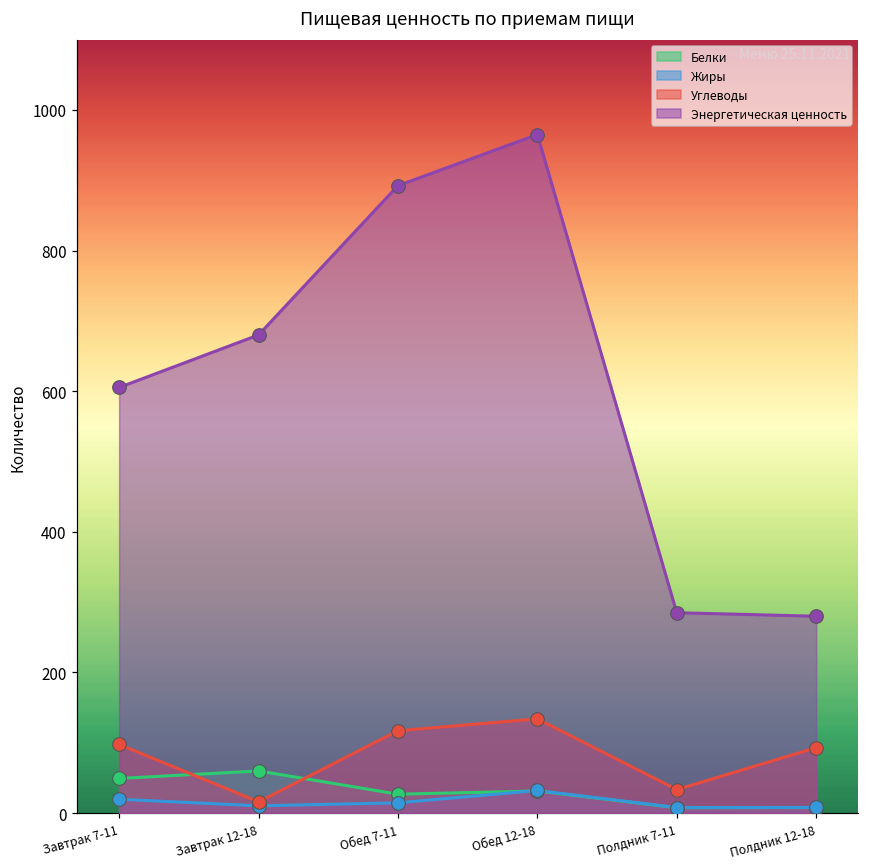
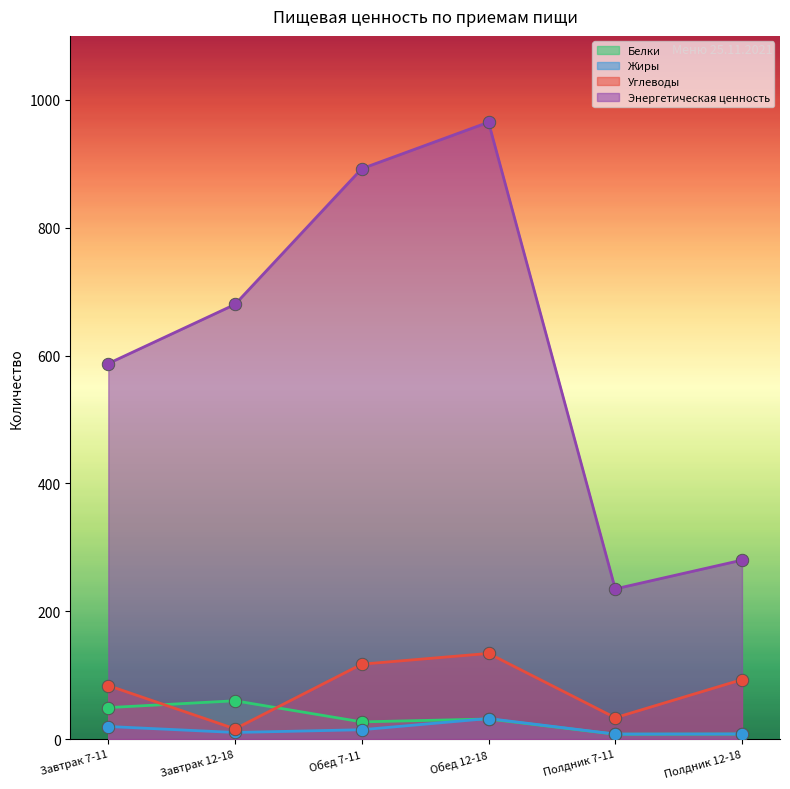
  {
    "Белки": {
      "Завтрак 7-11": 50,
      "Завтрак 12-18": 60,
      "Обед 7-11": 30
    },
    "Жиры": {
      "Завтрак 7-11": 20,
      "Завтрак 12-18": 10,
      "Обед 7-11": 10
    },
    "Углеводы": {
-     "Завтрак 7-11": 100,
+     "Завтрак 7-11": 80,
      "Завтрак 12-18": 20,
      "Обед 7-11": 120,
      "Обед 12-18": 130,
      "Полдник 7-11": 30,
      "Полдник 12-18": 90
    },
    "Энергетическая ценность": {
-     "Завтрак 7-11": 610,
+     "Завтрак 7-11": 590,
      "Завтрак 12-18": 680,
      "Обед 7-11": 890,
      "Обед 12-18": 970,
-     "Полдник 7-11": 290,
+     "Полдник 7-11": 240,
      "Полдник 12-18": 280
    }
  }
